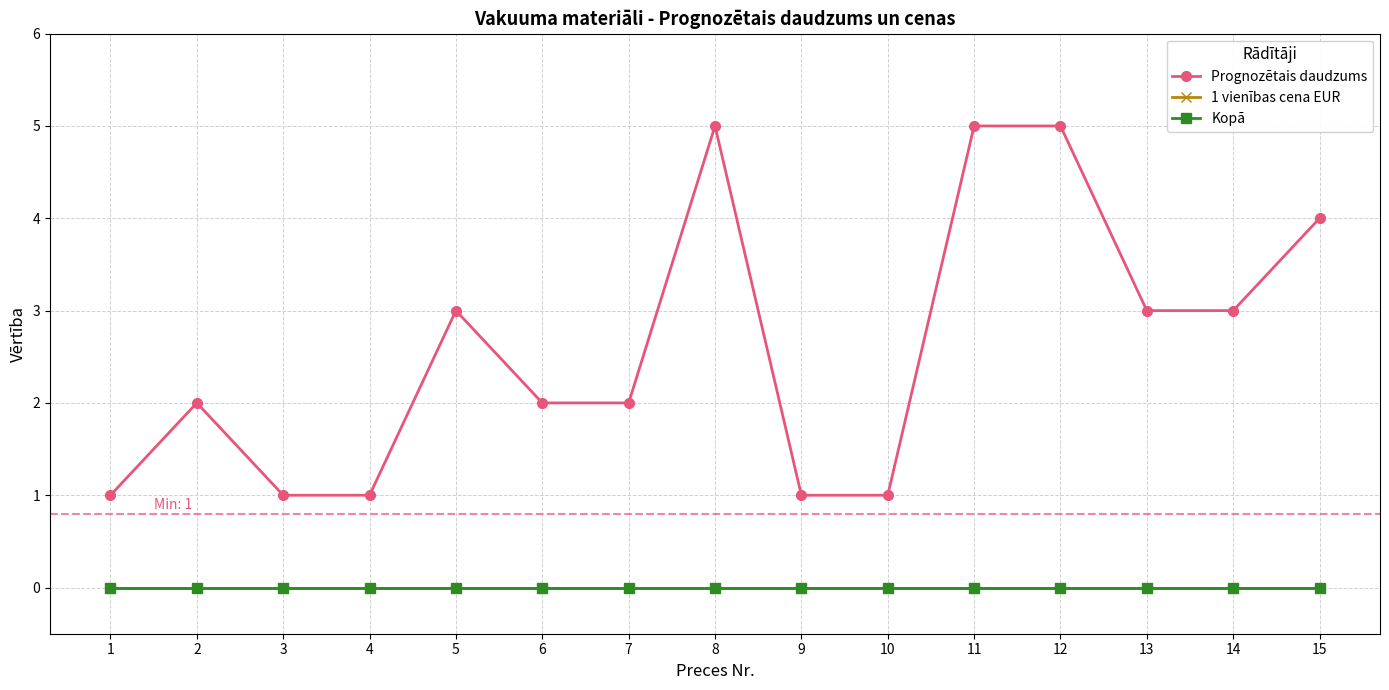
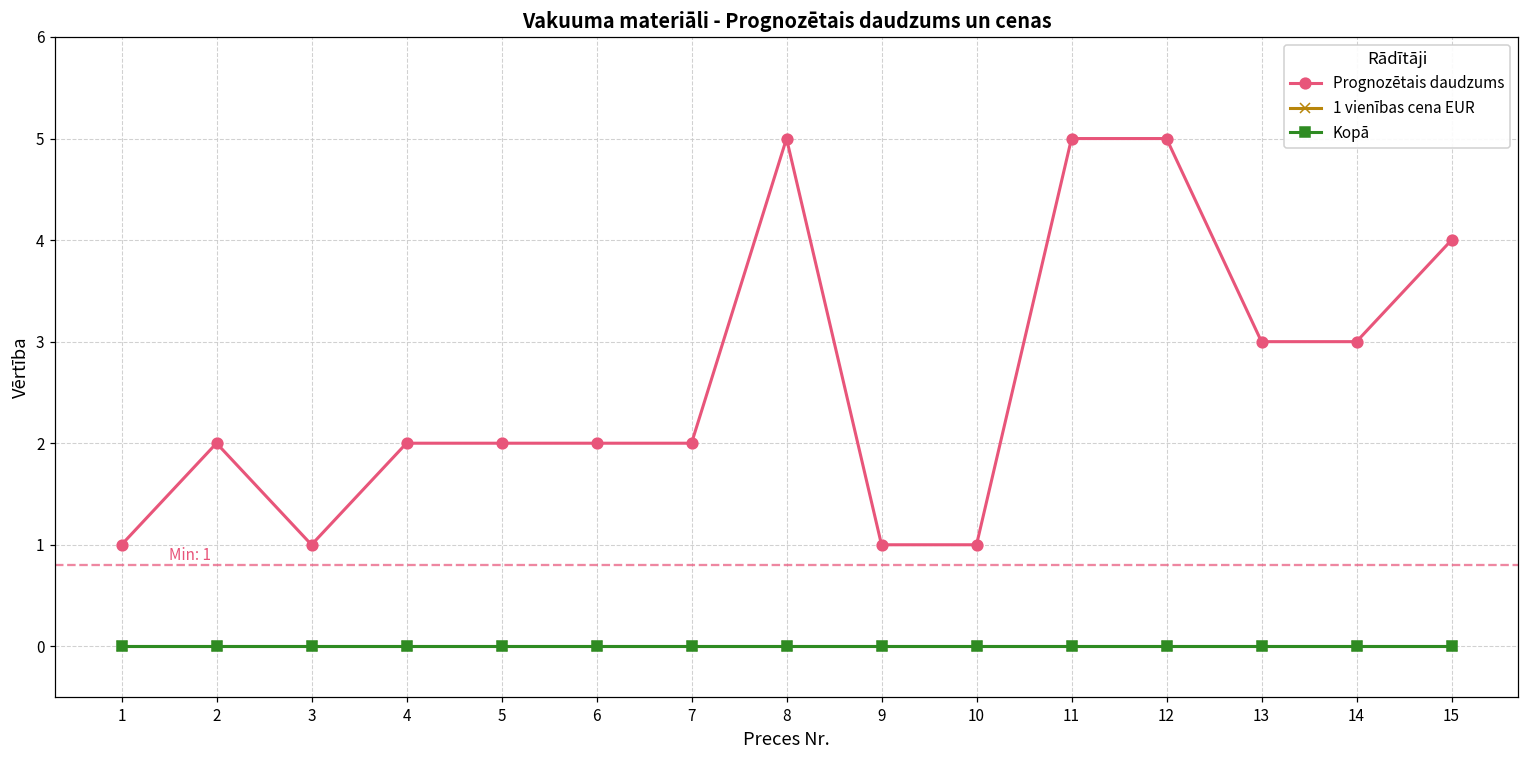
  {
    "Prognozētais daudzums": {
      "1": 1,
      "2": 2,
      "3": 1,
-     "4": 1,
-     "5": 3,
+     "4": 2,
+     "5": 2,
      "6": 2,
      "7": 2,
      "8": 5,
      "9": 1,
      "10": 1,
      "11": 5,
      "12": 5,
      "13": 3,
      "14": 3,
      "15": 4
    },
    "Kopā": {
      "1": 0,
      "2": 0,
      "3": 0,
      "4": 0,
      "5": 0,
      "6": 0,
      "7": 0,
      "8": 0,
      "9": 0,
      "10": 0,
      "11": 0,
      "12": 0,
      "13": 0,
      "14": 0,
      "15": 0
    }
  }
